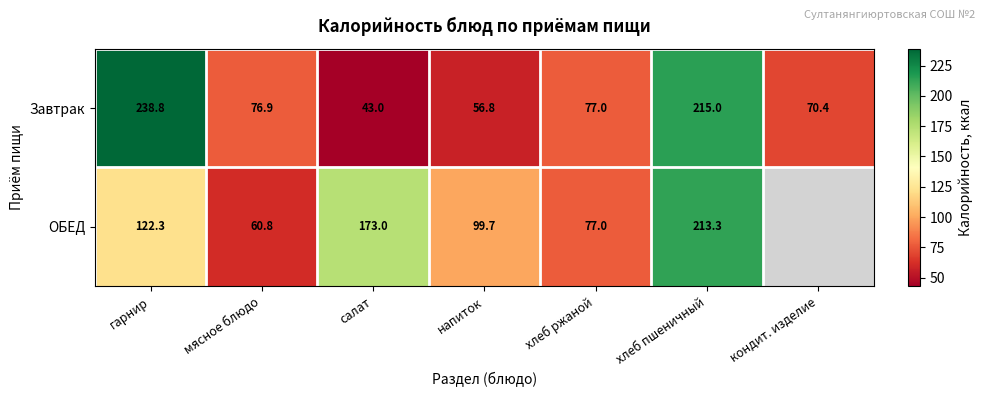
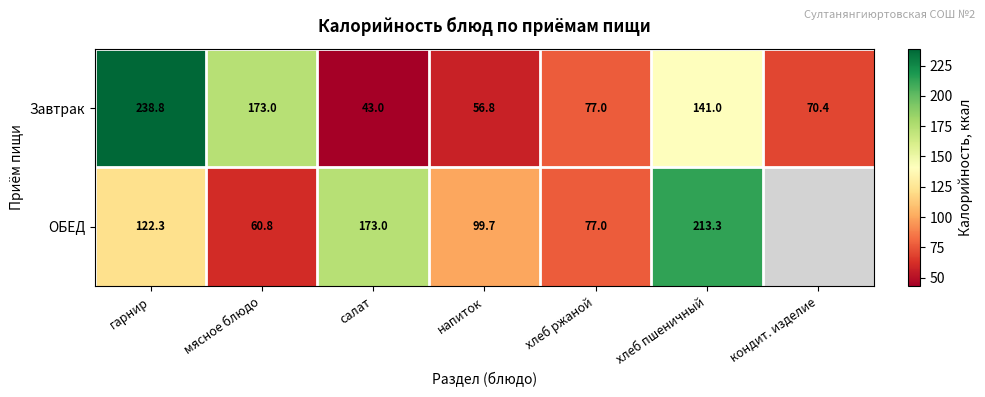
  {
    "Завтрак": {
      "гарнир": 238.8,
-     "мясное блюдо": 76.9,
+     "мясное блюдо": 173.0,
      "салат": 43.0,
      "напиток": 56.8,
      "хлеб ржаной": 77.0,
-     "хлеб пшеничный": 215.0,
+     "хлеб пшеничный": 141.0,
      "кондит. изделие": 70.4
    },
    "ОБЕД": {
      "гарнир": 122.3,
      "мясное блюдо": 60.8,
      "салат": 173.0,
      "напиток": 99.7,
      "хлеб ржаной": 77.0,
      "хлеб пшеничный": 213.3
    }
  }
